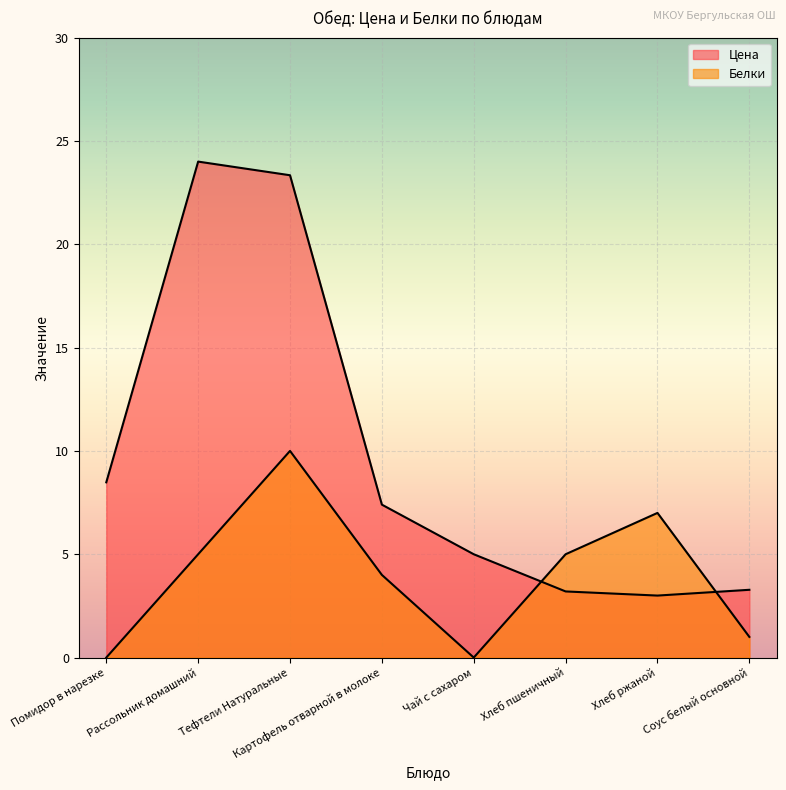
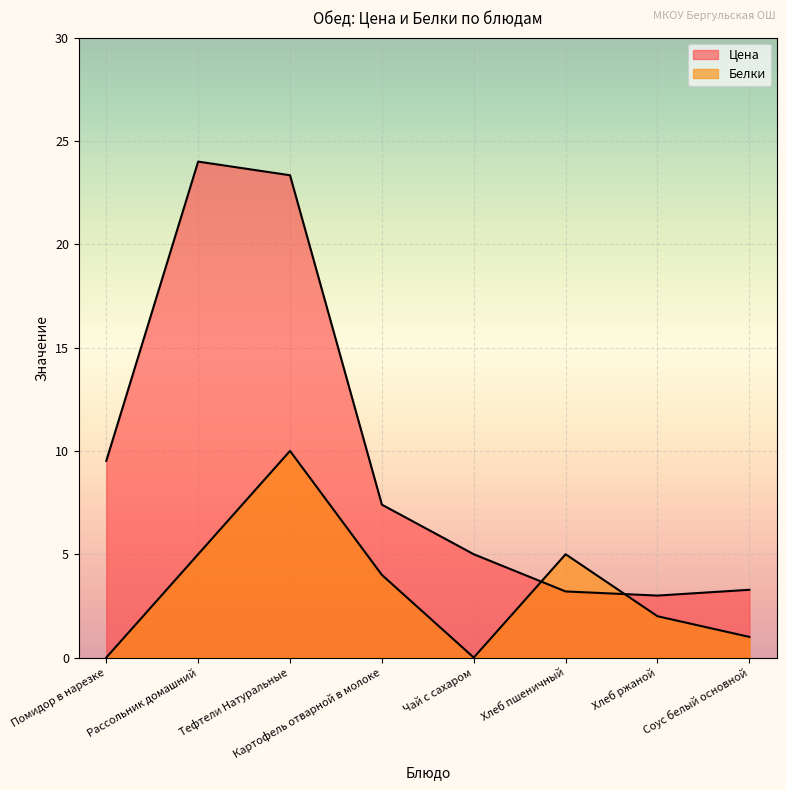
  {
    "Цена": {
-     "Помидор в нарезке": 8.5,
+     "Помидор в нарезке": 9.5,
      "Рассольник домашний": 24.0,
      "Тефтели Натуральные": 23.3,
      "Картофель отварной в молоке": 7.4,
      "Чай с сахаром": 5.0,
      "Хлеб пшеничный": 3.2,
      "Хлеб ржаной": 3.0,
      "Соус белый основной": 3.3
    },
    "Белки": {
      "Помидор в нарезке": 0,
      "Рассольник домашний": 5,
      "Тефтели Натуральные": 10,
      "Картофель отварной в молоке": 4,
      "Чай с сахаром": 0,
      "Хлеб пшеничный": 5,
-     "Хлеб ржаной": 7,
+     "Хлеб ржаной": 2,
      "Соус белый основной": 1
    }
  }
